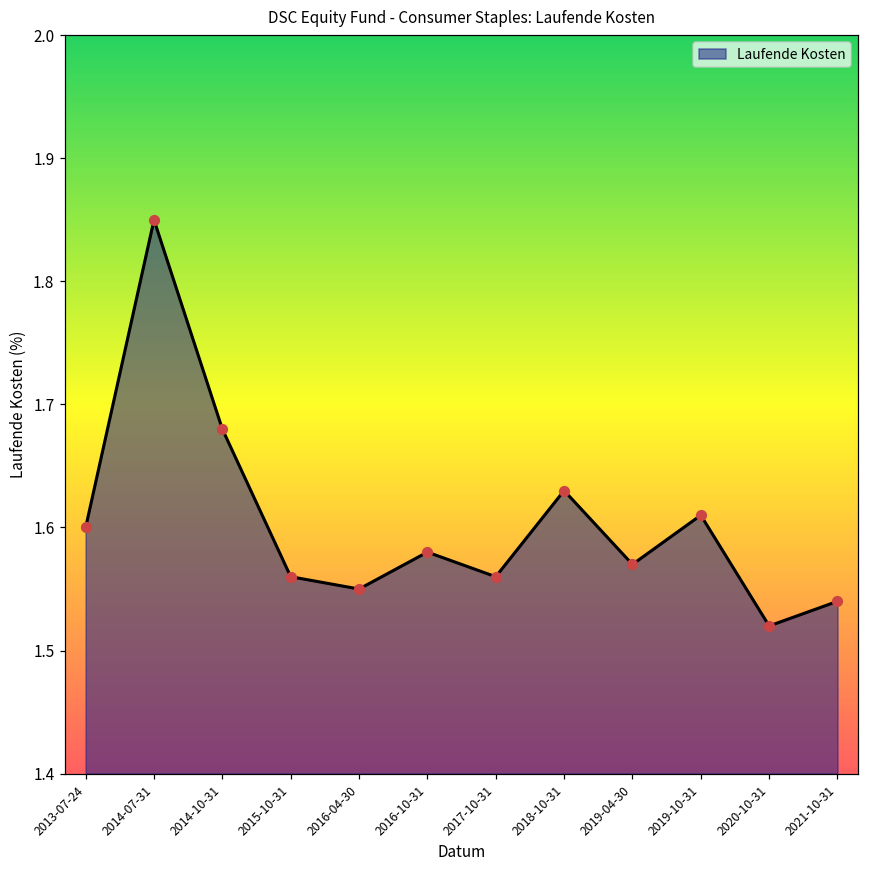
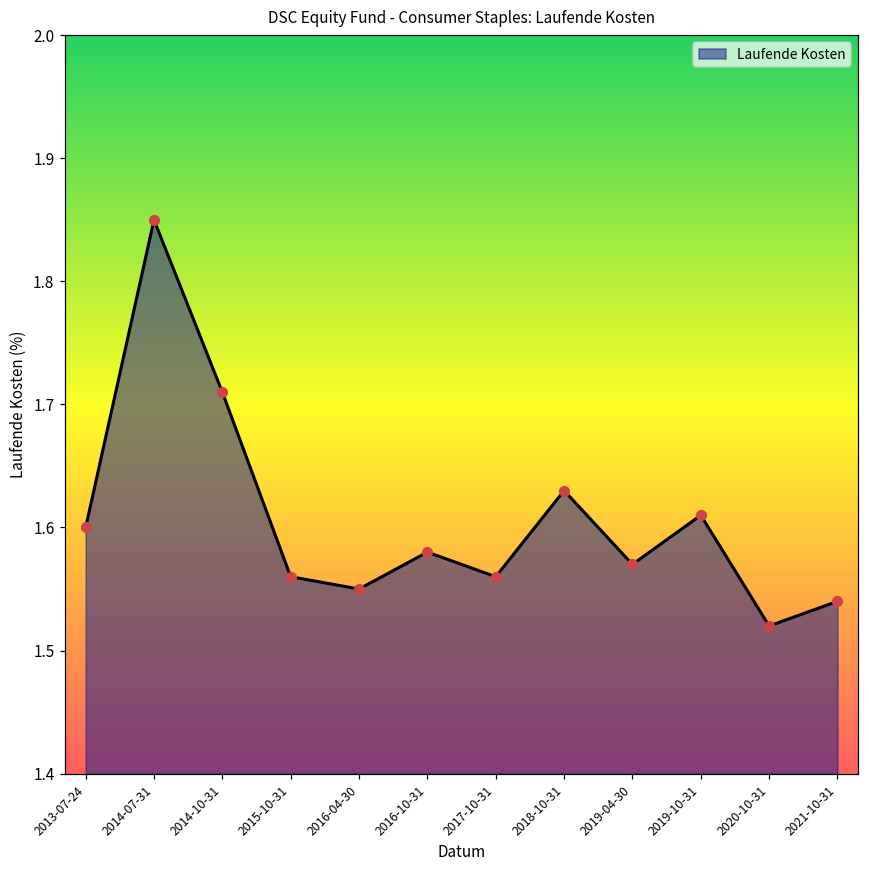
  {
    "2013-07-24": 1.60,
    "2014-07-31": 1.85,
-   "2014-10-31": 1.68,
+   "2014-10-31": 1.71,
    "2015-10-31": 1.56,
    "2016-04-30": 1.55,
    "2016-10-31": 1.58,
    "2017-10-31": 1.56,
    "2018-10-31": 1.63,
    "2019-04-30": 1.57,
    "2019-10-31": 1.61,
    "2020-10-31": 1.52,
    "2021-10-31": 1.54
  }
